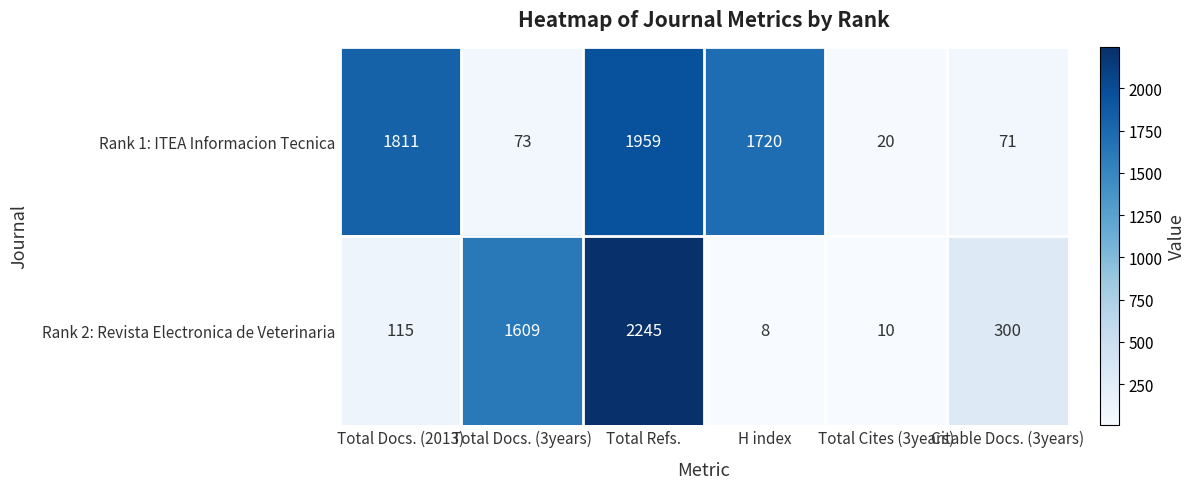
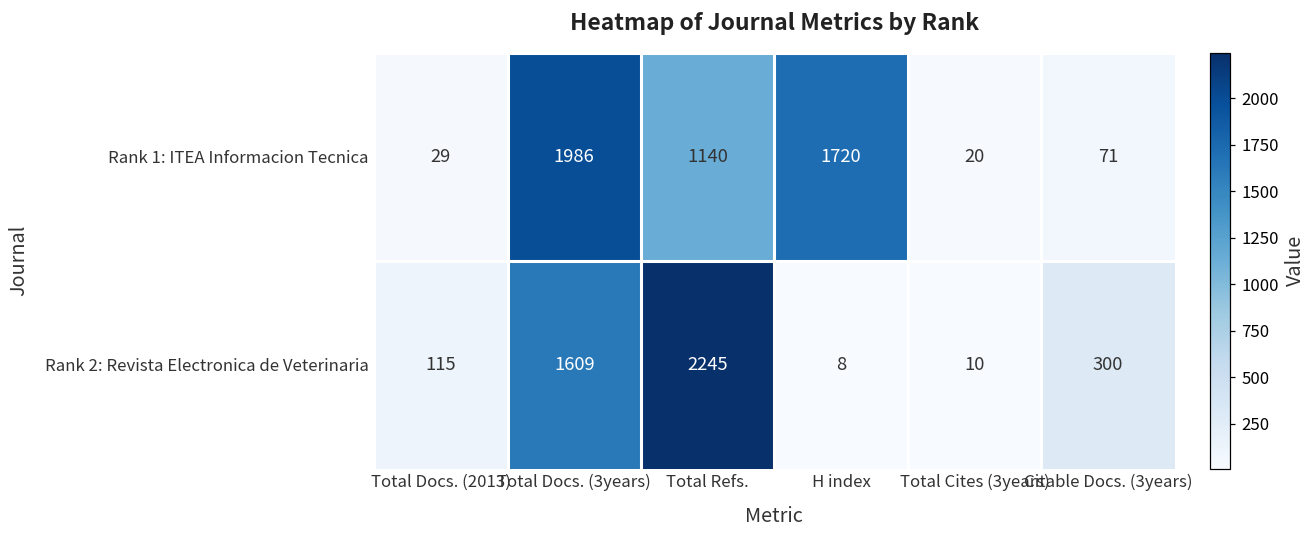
  {
    "Rank 1: ITEA Informacion Tecnica": {
-     "Total Docs. (2013)": 1811,
-     "Total Docs. (3years)": 73,
-     "Total Refs.": 1959,
+     "Total Docs. (2013)": 29,
+     "Total Docs. (3years)": 1986,
+     "Total Refs.": 1140,
      "H index": 1720
    },
    "Rank 2: Revista Electronica de Veterinaria": {
      "Total Docs. (2013)": 115,
      "Total Docs. (3years)": 1609,
      "Total Refs.": 2245,
      "H index": 8
    }
  }
